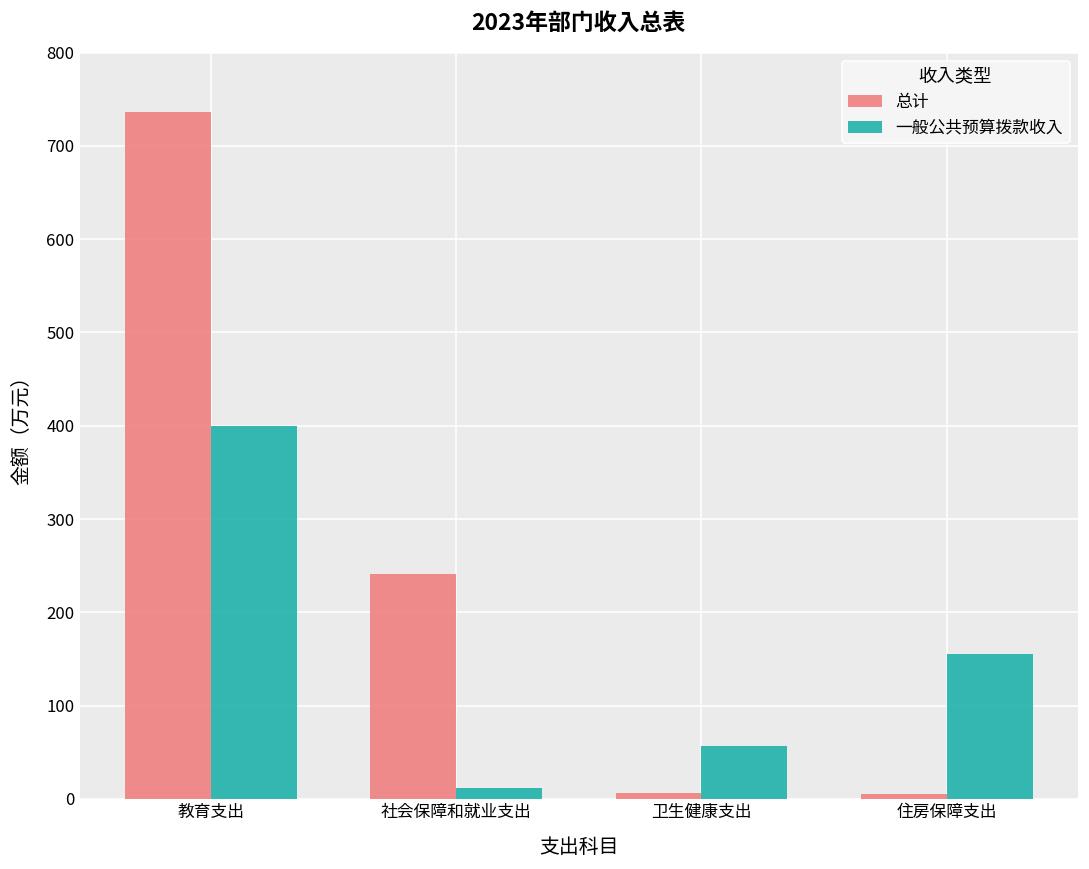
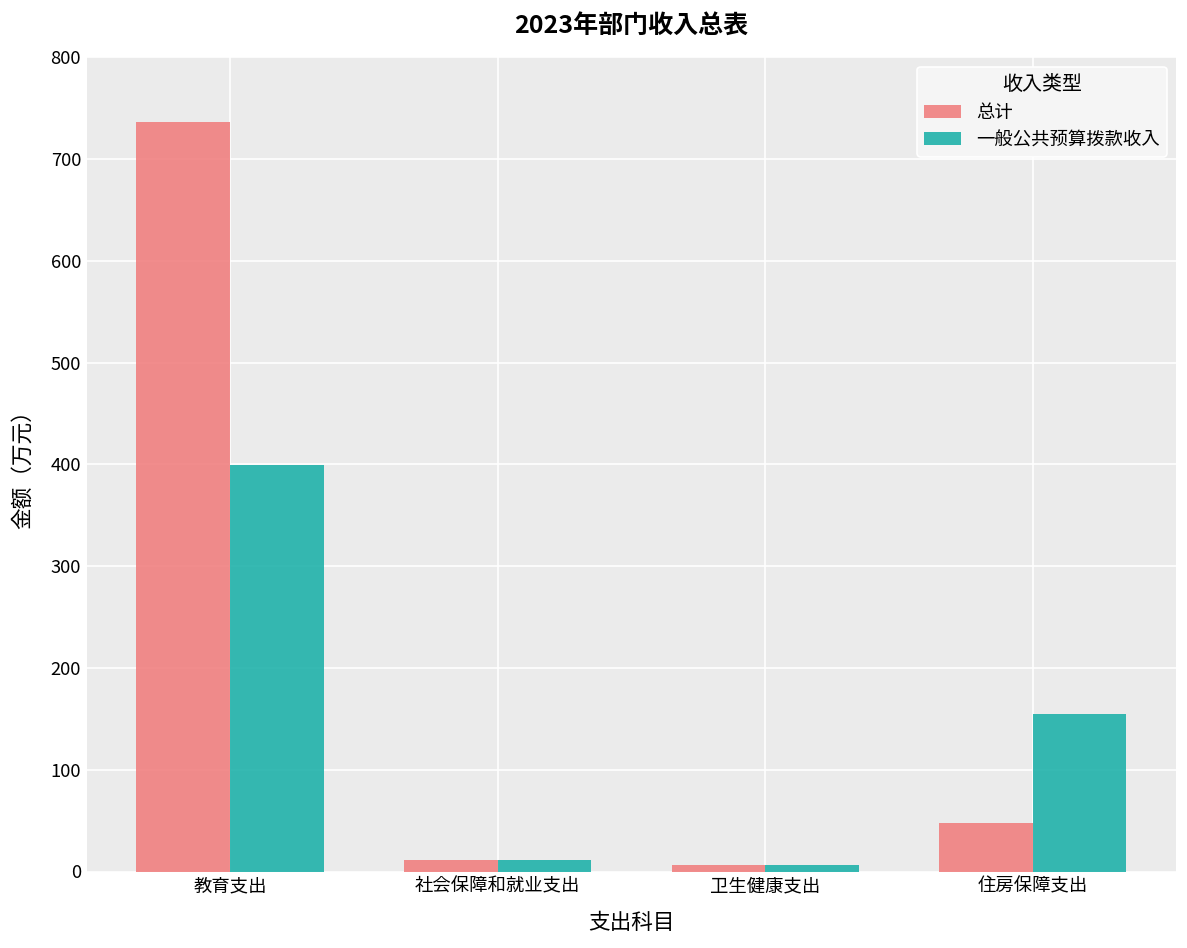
  {
    "总计": {
      "教育支出": 740,
-     "社会保障和就业支出": 240,
+     "社会保障和就业支出": 10,
      "卫生健康支出": 10,
-     "住房保障支出": 10
+     "住房保障支出": 50
    },
    "一般公共预算拨款收入": {
      "教育支出": 400,
      "社会保障和就业支出": 10,
-     "卫生健康支出": 60,
+     "卫生健康支出": 10,
      "住房保障支出": 150
    }
  }
